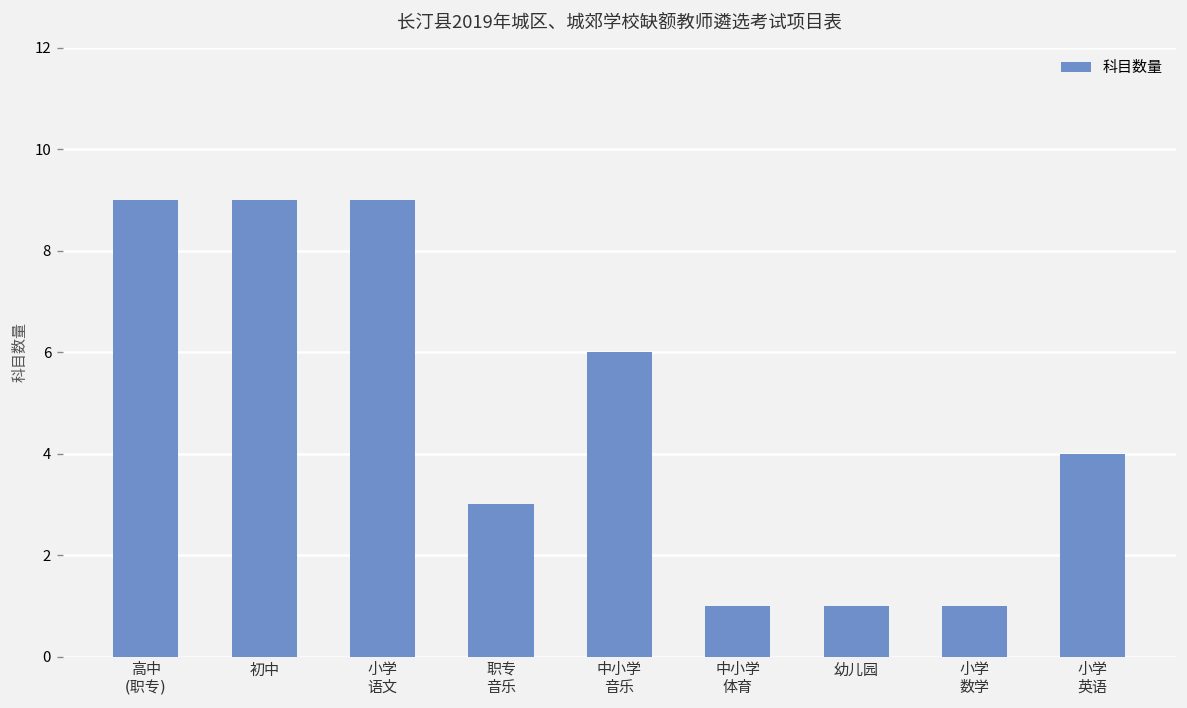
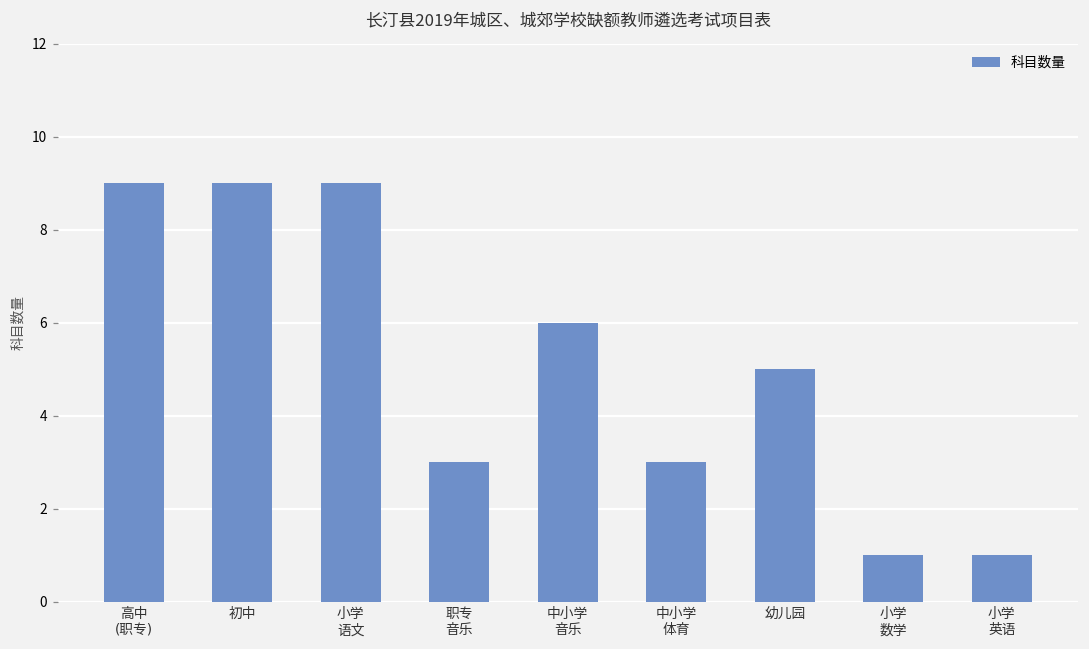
  {
    "高中 (职专)": 9,
    "初中": 9,
    "小学 语文": 9,
    "职专 音乐": 3,
    "中小学 音乐": 6,
-   "中小学 体育": 1,
-   "幼儿园": 1,
+   "中小学 体育": 3,
+   "幼儿园": 5,
    "小学 数学": 1,
-   "小学 英语": 4
+   "小学 英语": 1
  }
